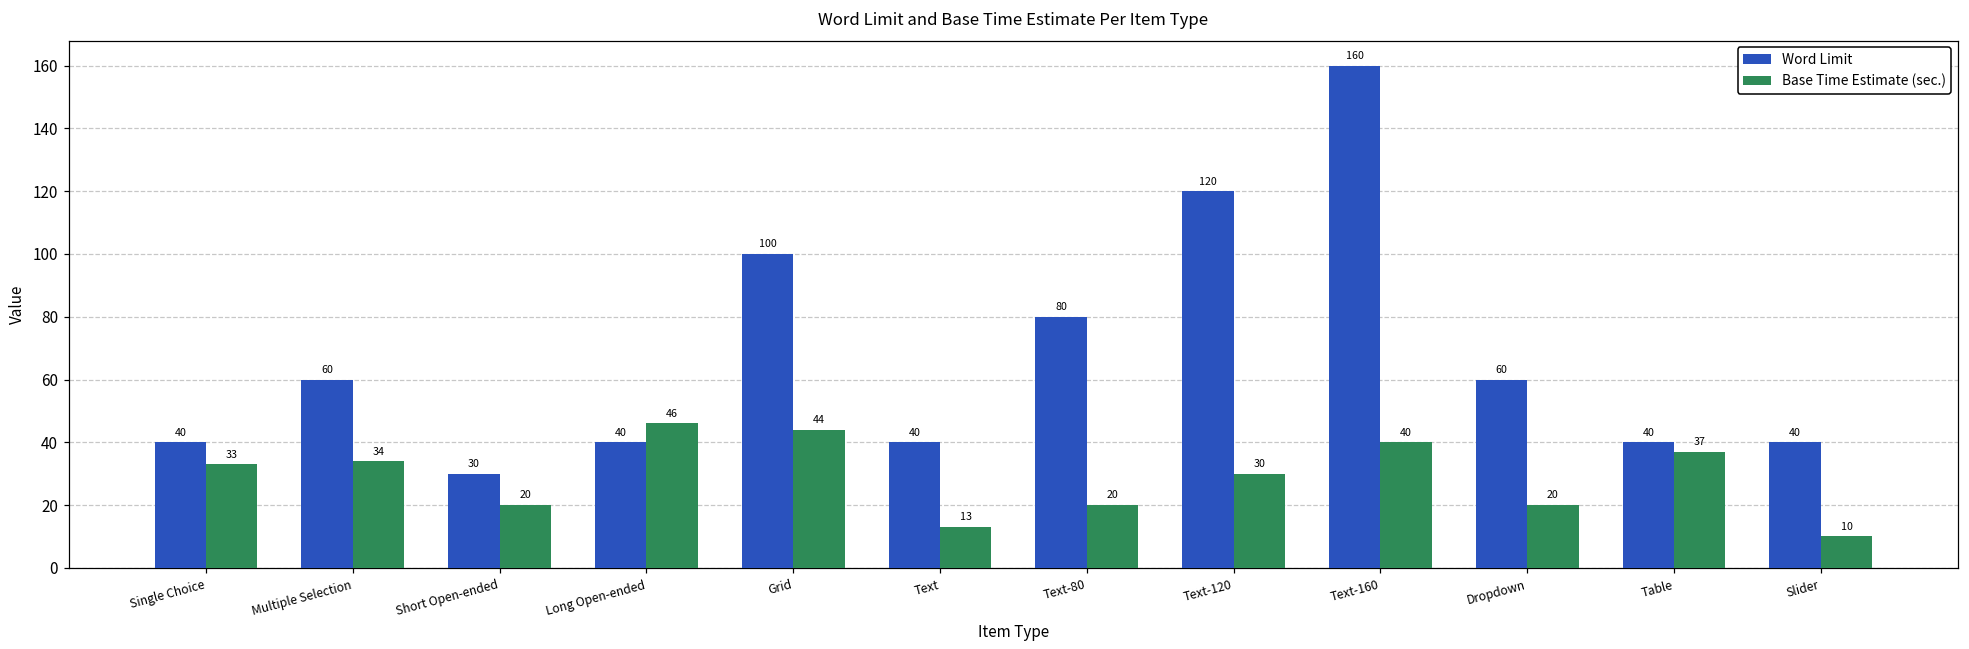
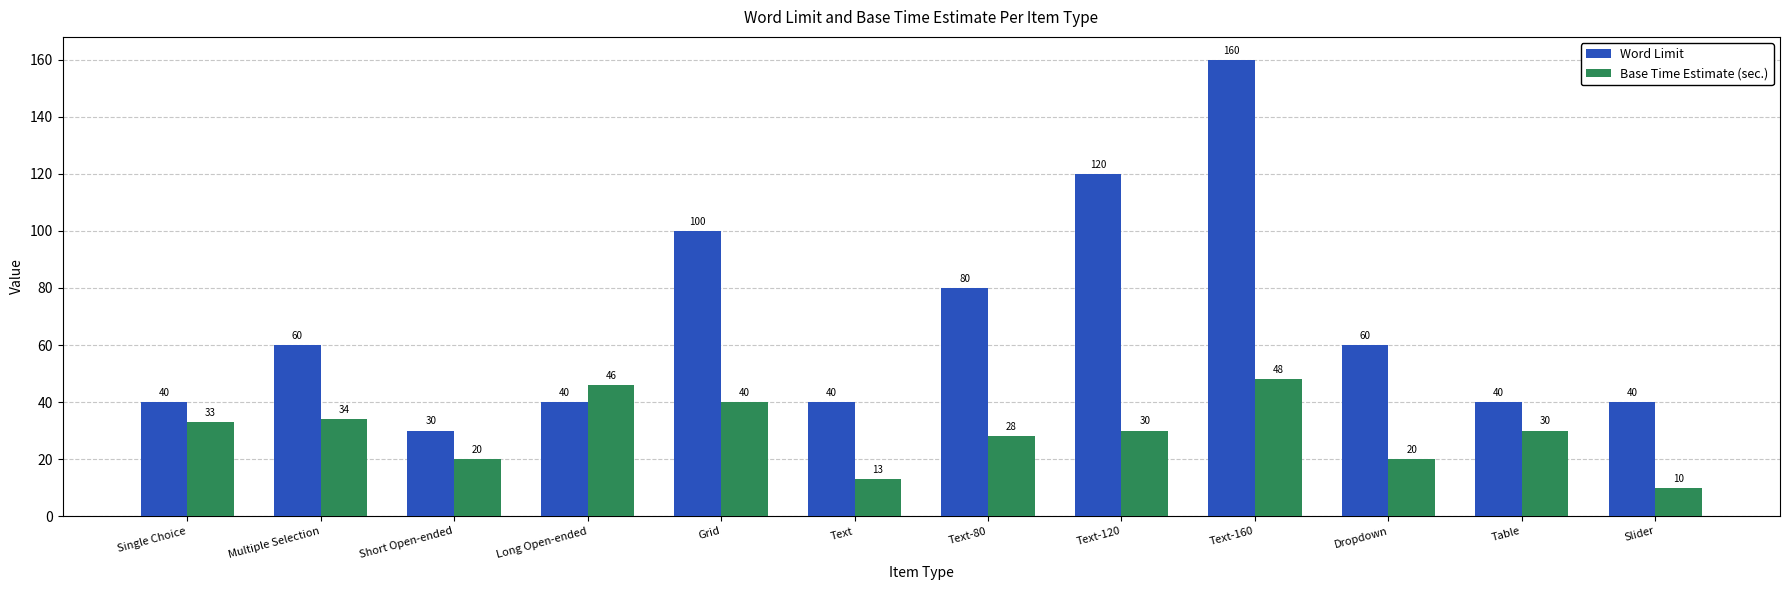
  {
    "Word Limit": {
      "Single Choice": 40,
      "Multiple Selection": 60,
      "Short Open-ended": 30,
      "Long Open-ended": 40,
      "Grid": 100,
      "Text": 40,
      "Text-80": 80,
      "Text-120": 120,
      "Text-160": 160,
      "Dropdown": 60,
      "Table": 40,
      "Slider": 40
    },
    "Base Time Estimate (sec.)": {
      "Single Choice": 33,
      "Multiple Selection": 34,
      "Short Open-ended": 20,
      "Long Open-ended": 46,
-     "Grid": 44,
+     "Grid": 40,
      "Text": 13,
-     "Text-80": 20,
+     "Text-80": 28,
      "Text-120": 30,
-     "Text-160": 40,
+     "Text-160": 48,
      "Dropdown": 20,
-     "Table": 37,
+     "Table": 30,
      "Slider": 10
    }
  }
